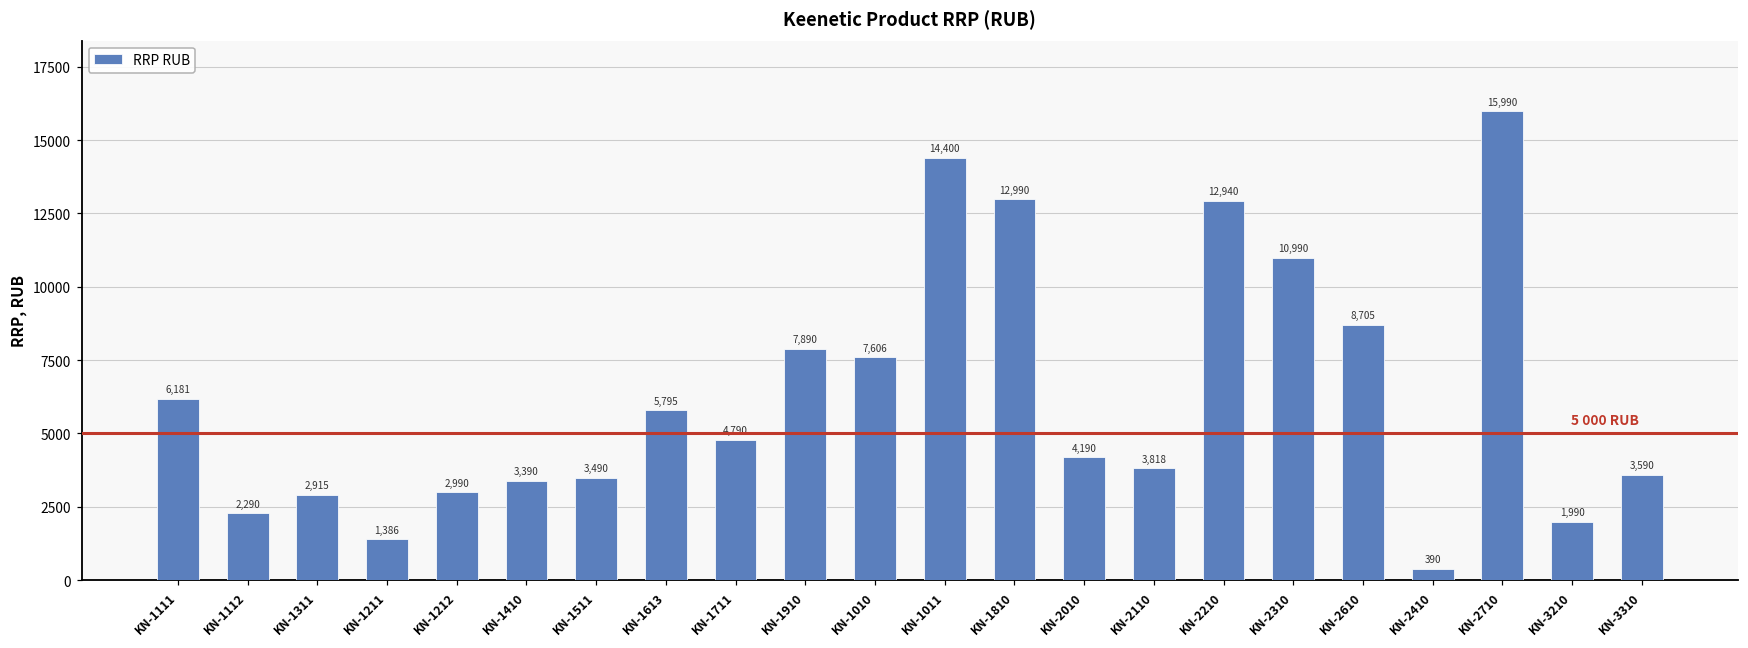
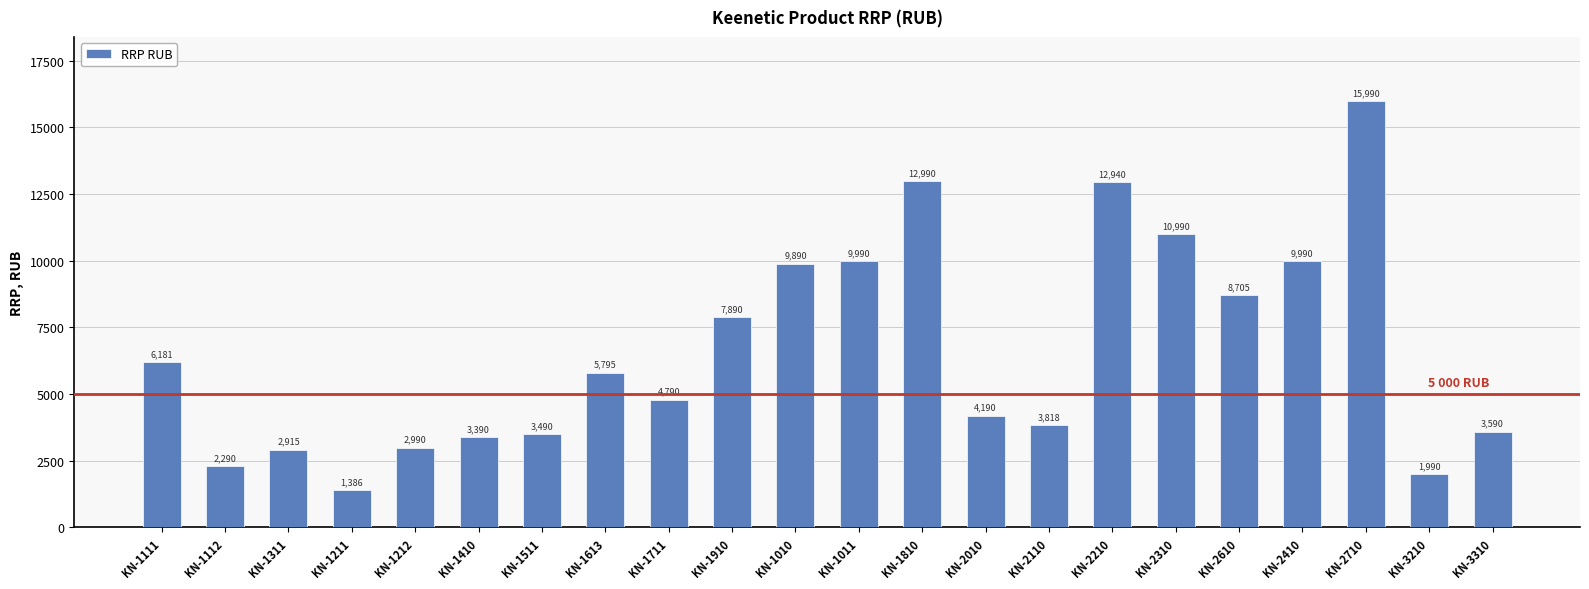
  {
    "KN-1111": "6,181",
    "KN-1112": "2,290",
    "KN-1311": "2,915",
    "KN-1211": "1,386",
    "KN-1212": "2,990",
    "KN-1410": "3,390",
    "KN-1511": "3,490",
    "KN-1613": "5,795",
    "KN-1711": "4,790",
    "KN-1910": "7,890",
-   "KN-1010": "7,606",
-   "KN-1011": "14,400",
+   "KN-1010": "9,890",
+   "KN-1011": "9,990",
    "KN-1810": "12,990",
    "KN-2010": "4,190",
    "KN-2110": "3,818",
    "KN-2210": "12,940",
    "KN-2310": "10,990",
    "KN-2610": "8,705",
-   "KN-2410": "390",
+   "KN-2410": "9,990",
    "KN-2710": "15,990",
    "KN-3210": "1,990",
    "KN-3310": "3,590"
  }
